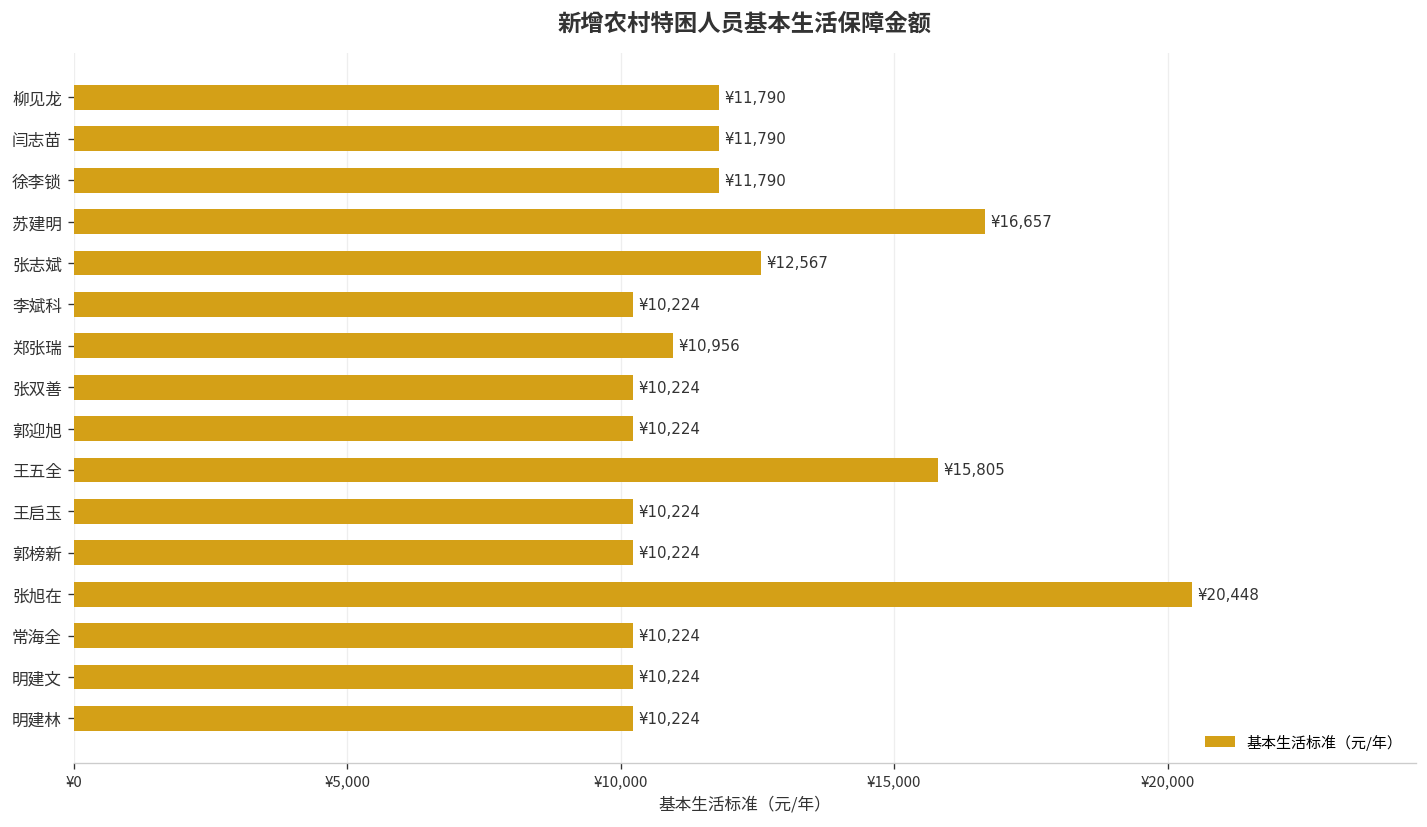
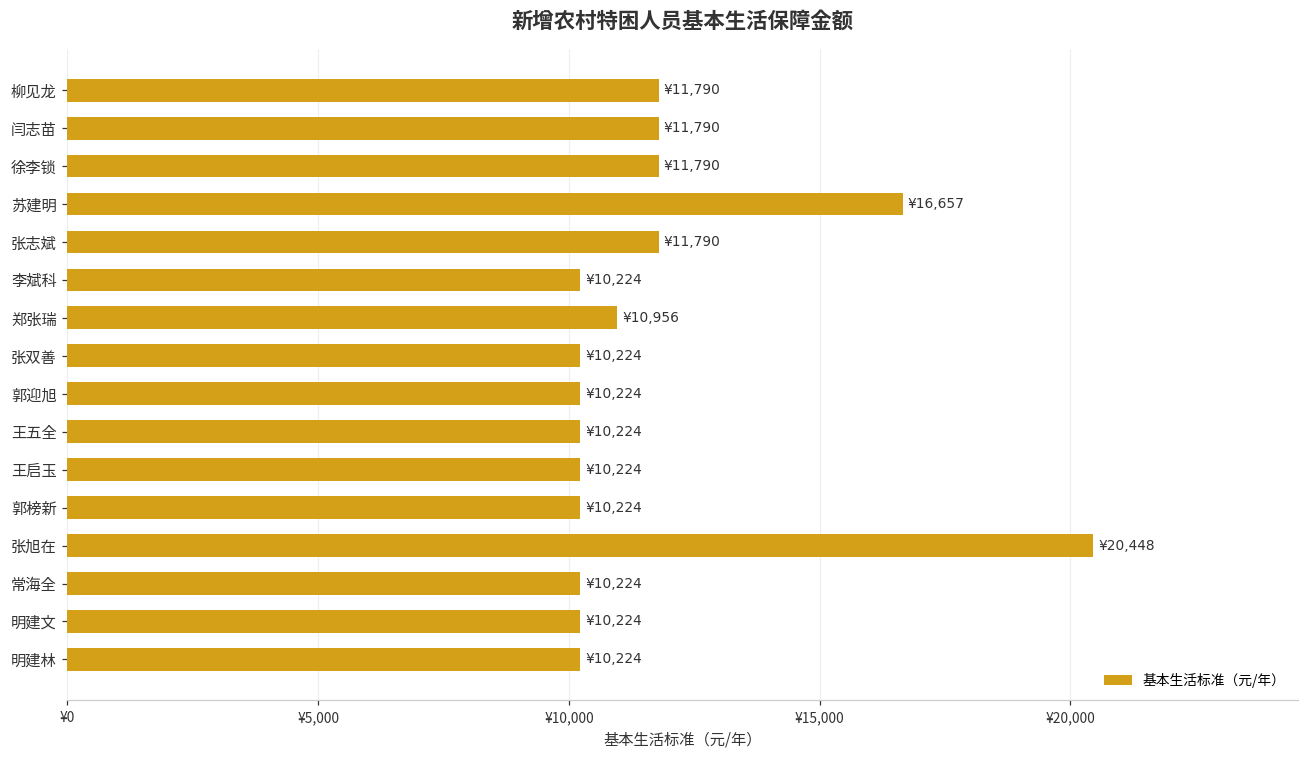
  {
    "柳见龙": "¥11,790",
    "闫志苗": "¥11,790",
    "徐李锁": "¥11,790",
    "苏建明": "¥16,657",
-   "张志斌": "¥12,567",
+   "张志斌": "¥11,790",
    "李斌科": "¥10,224",
    "郑张瑞": "¥10,956",
    "张双善": "¥10,224",
    "郭迎旭": "¥10,224",
-   "王五全": "¥15,805",
+   "王五全": "¥10,224",
    "王启玉": "¥10,224",
    "郭榜新": "¥10,224",
    "张旭在": "¥20,448",
    "常海全": "¥10,224",
    "明建文": "¥10,224",
    "明建林": "¥10,224"
  }
